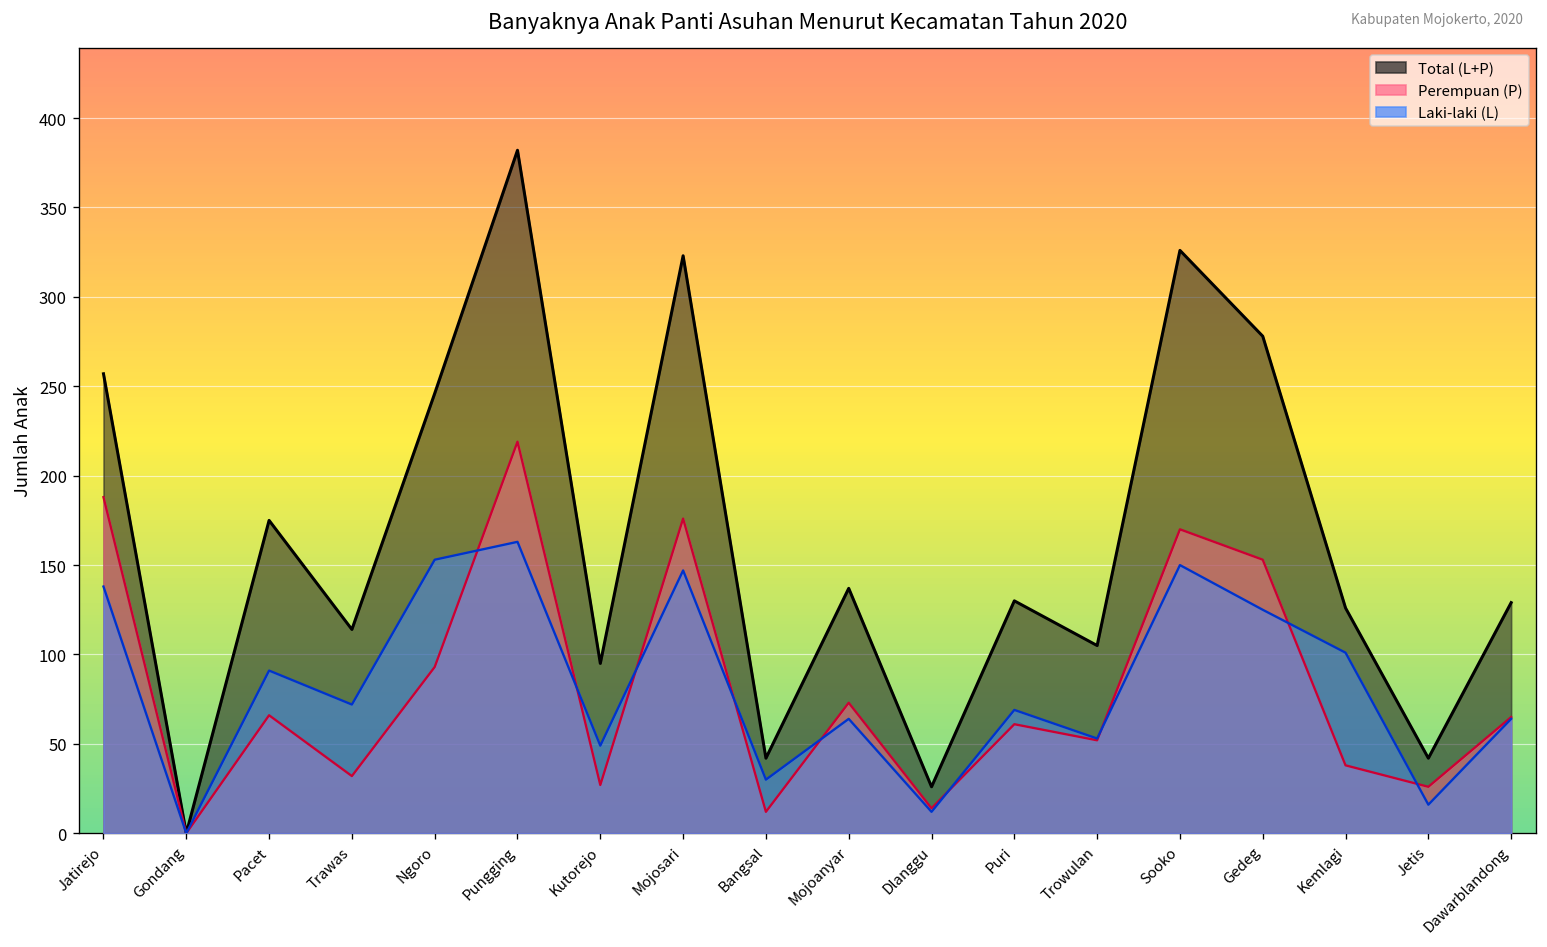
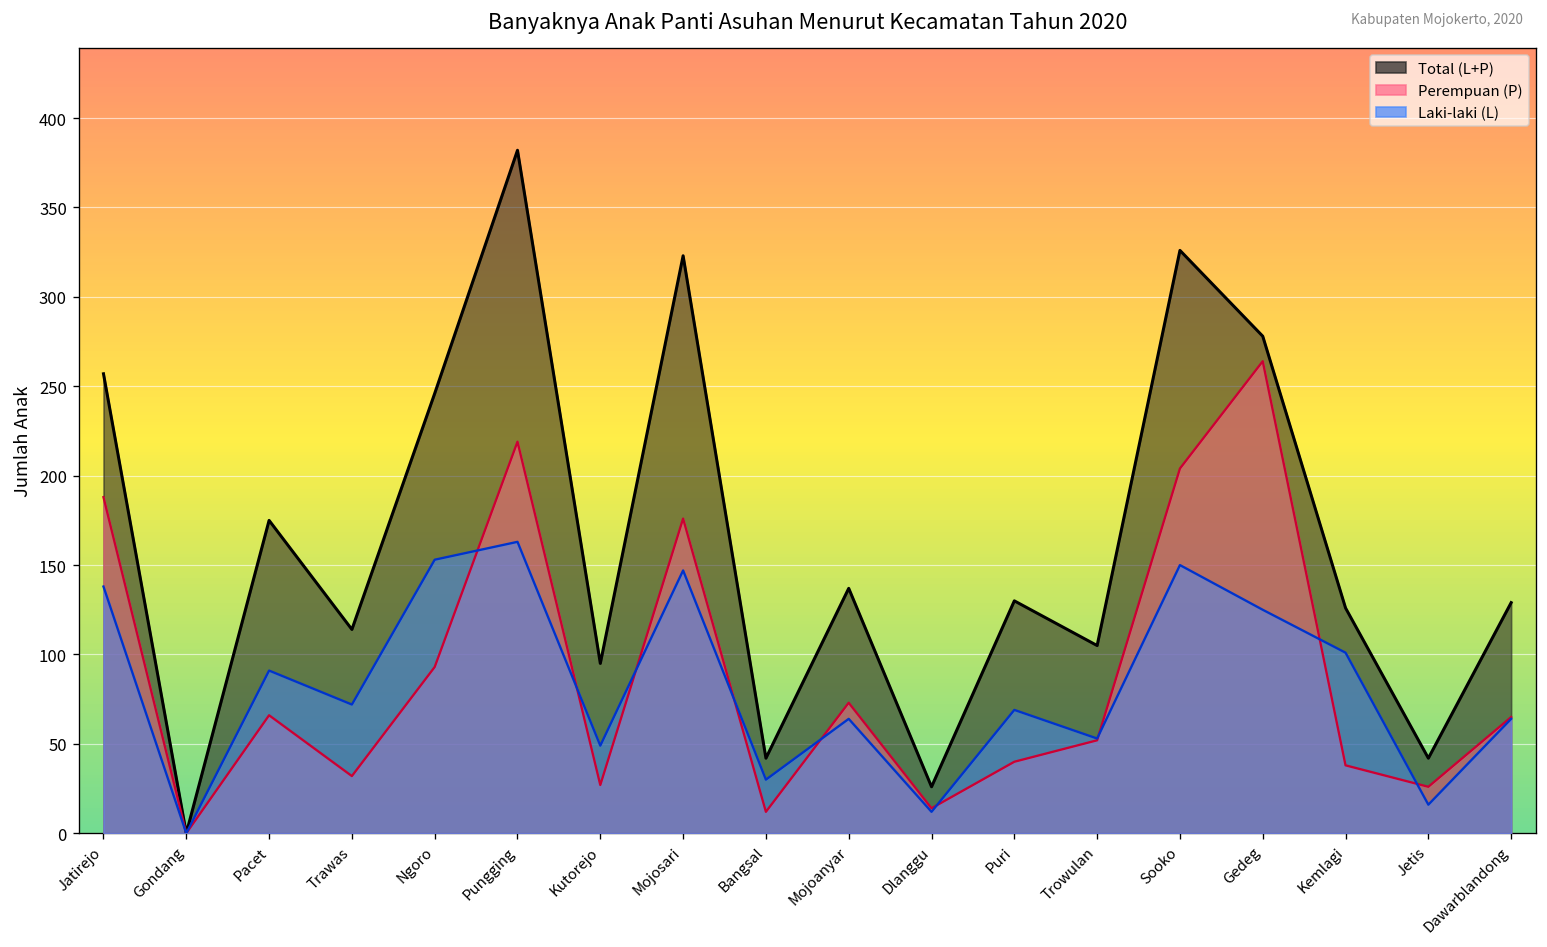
  {
    "Total (L+P)": {
      "Jatirejo": 257,
      "Pacet": 175,
      "Trawas": 114,
      "Ngoro": 246,
      "Pungging": 382,
      "Kutorejo": 95,
      "Mojosari": 323,
      "Bangsal": 42,
      "Mojoanyar": 137,
      "Dlanggu": 26,
      "Puri": 130,
      "Trowulan": 105,
      "Sooko": 326,
      "Gedeg": 278,
      "Kemlagi": 126,
      "Jetis": 42,
      "Dawarblandong": 129
    },
    "Perempuan (P)": {
      "Jatirejo": 188,
      "Pacet": 66,
      "Trawas": 32,
      "Ngoro": 93,
      "Pungging": 219,
      "Kutorejo": 27,
      "Mojosari": 176,
      "Bangsal": 12,
      "Mojoanyar": 73,
      "Dlanggu": 14,
-     "Puri": 61,
-     "Sooko": 170,
-     "Gedeg": 153,
+     "Puri": 40,
+     "Sooko": 204,
+     "Gedeg": 264,
      "Kemlagi": 38,
      "Jetis": 26
    },
    "Laki-laki (L)": {
      "Jatirejo": 138,
      "Pacet": 91,
      "Trawas": 72,
      "Ngoro": 153,
      "Pungging": 163,
      "Kutorejo": 49,
      "Mojosari": 147,
      "Bangsal": 30,
      "Mojoanyar": 64,
      "Dlanggu": 12,
      "Puri": 69,
      "Sooko": 150,
      "Gedeg": 125,
      "Kemlagi": 101,
      "Jetis": 16
    }
  }
